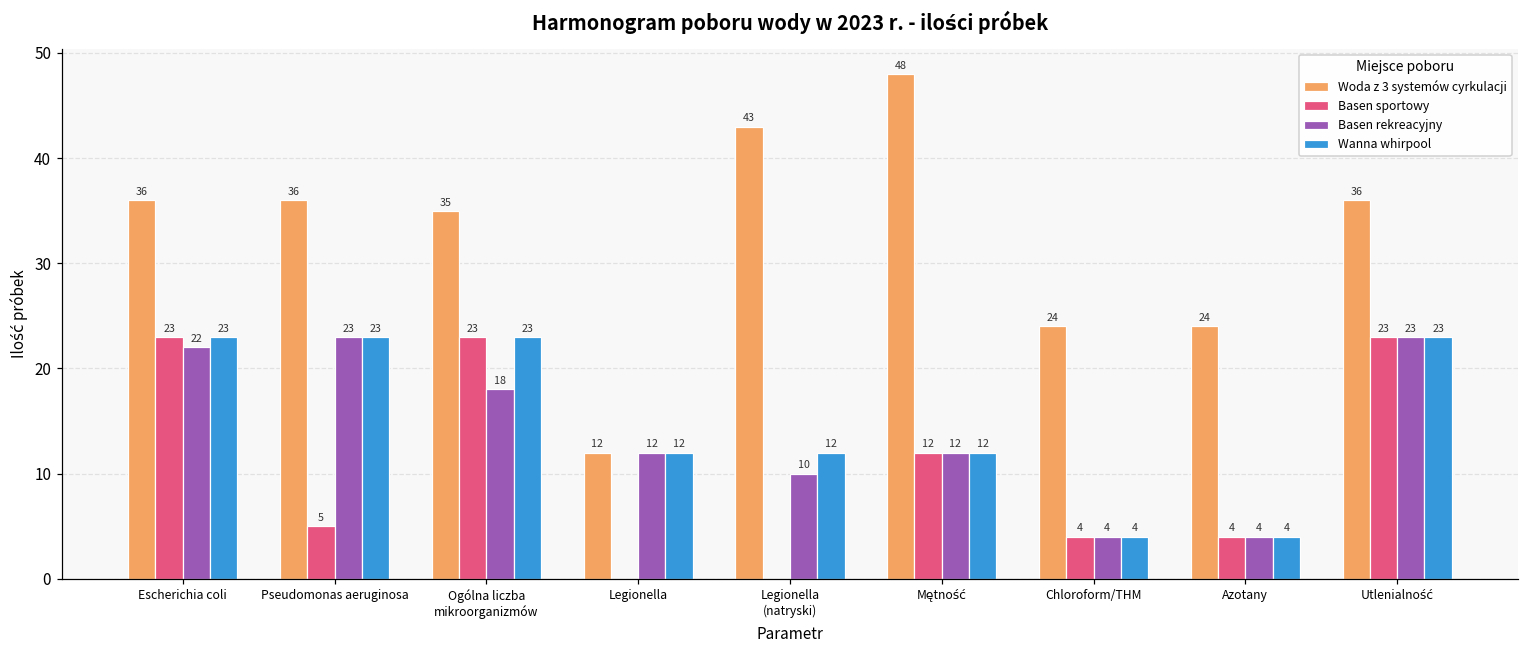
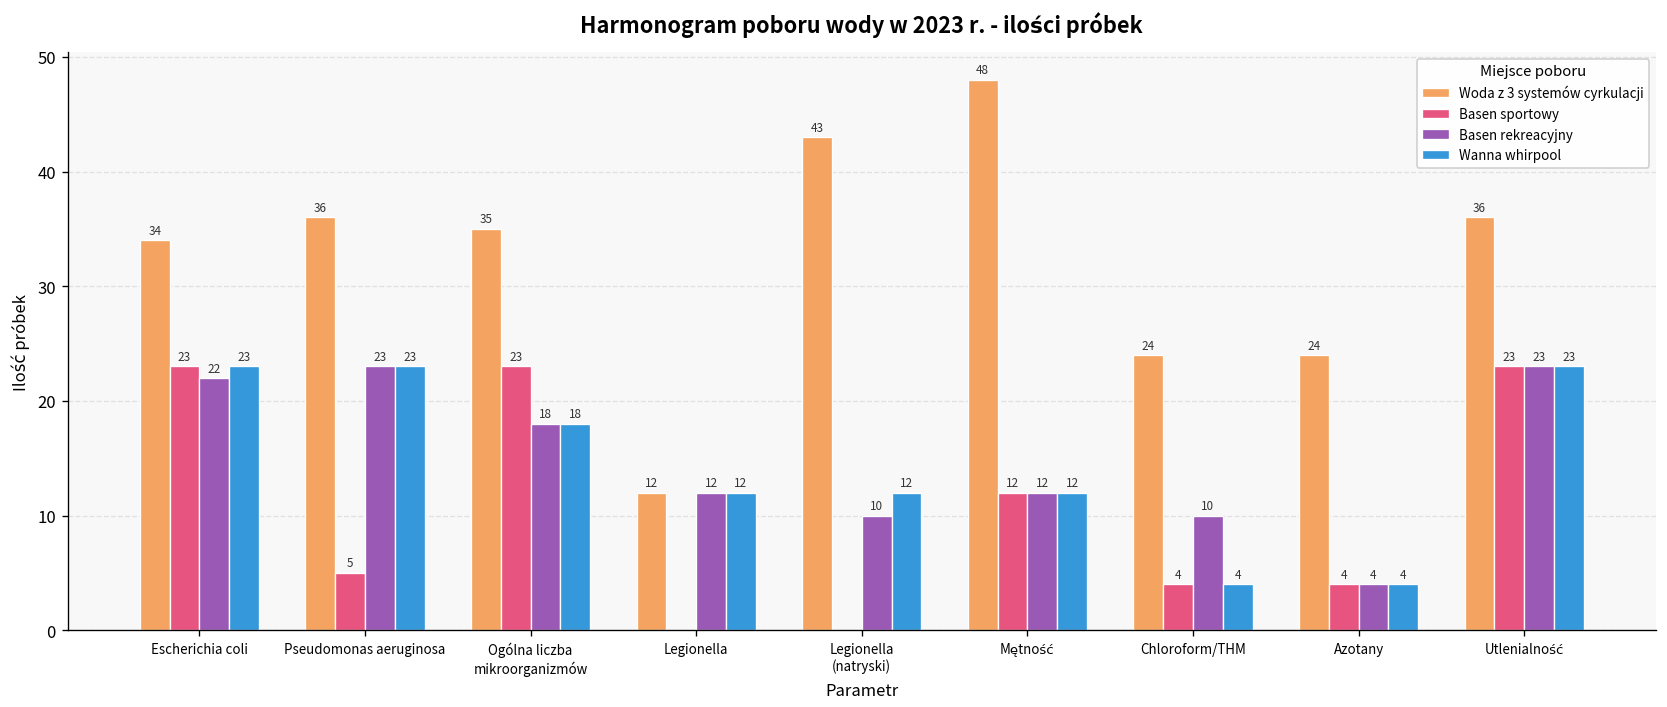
  {
    "Woda z 3 systemów cyrkulacji": {
-     "Escherichia coli": 36,
+     "Escherichia coli": 34,
      "Pseudomonas aeruginosa": 36,
      "Ogólna liczba mikroorganizmów": 35,
      "Legionella": 12,
      "Legionella (natryski)": 43,
      "Mętność": 48,
      "Chloroform/THM": 24,
      "Azotany": 24,
      "Utlenialność": 36
    },
    "Basen sportowy": {
      "Escherichia coli": 23,
      "Pseudomonas aeruginosa": 5,
      "Ogólna liczba mikroorganizmów": 23,
      "Mętność": 12,
      "Chloroform/THM": 4,
      "Azotany": 4,
      "Utlenialność": 23
    },
    "Basen rekreacyjny": {
      "Escherichia coli": 22,
      "Pseudomonas aeruginosa": 23,
      "Ogólna liczba mikroorganizmów": 18,
      "Legionella": 12,
      "Legionella (natryski)": 10,
      "Mętność": 12,
-     "Chloroform/THM": 4,
+     "Chloroform/THM": 10,
      "Azotany": 4,
      "Utlenialność": 23
    },
    "Wanna whirpool": {
      "Escherichia coli": 23,
      "Pseudomonas aeruginosa": 23,
-     "Ogólna liczba mikroorganizmów": 23,
+     "Ogólna liczba mikroorganizmów": 18,
      "Legionella": 12,
      "Legionella (natryski)": 12,
      "Mętność": 12,
      "Chloroform/THM": 4,
      "Azotany": 4,
      "Utlenialność": 23
    }
  }
